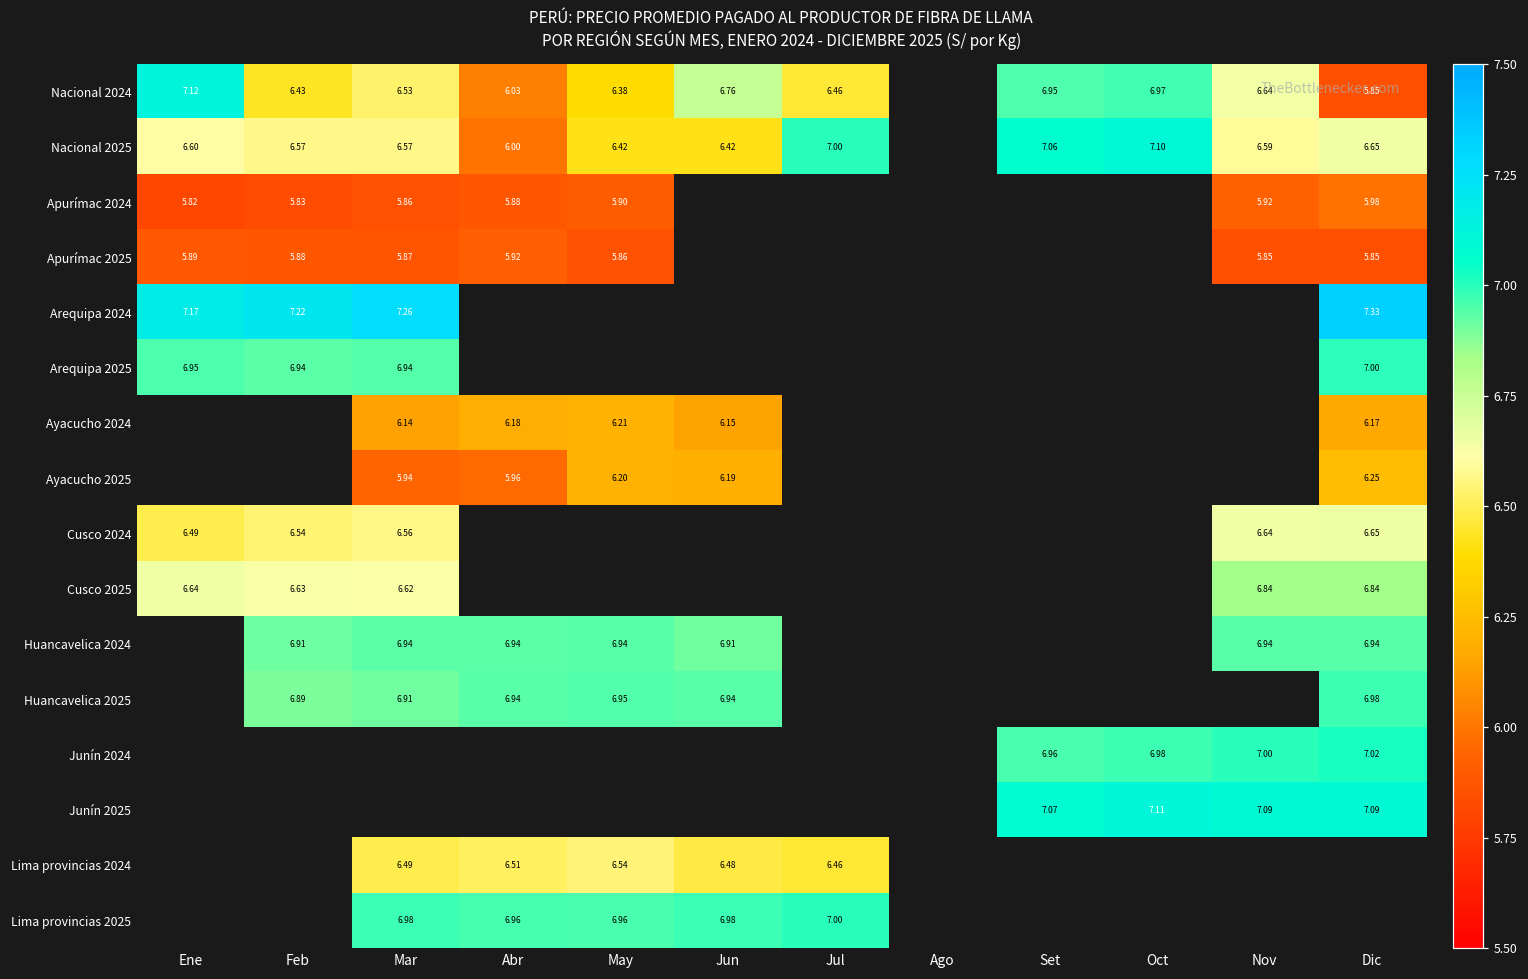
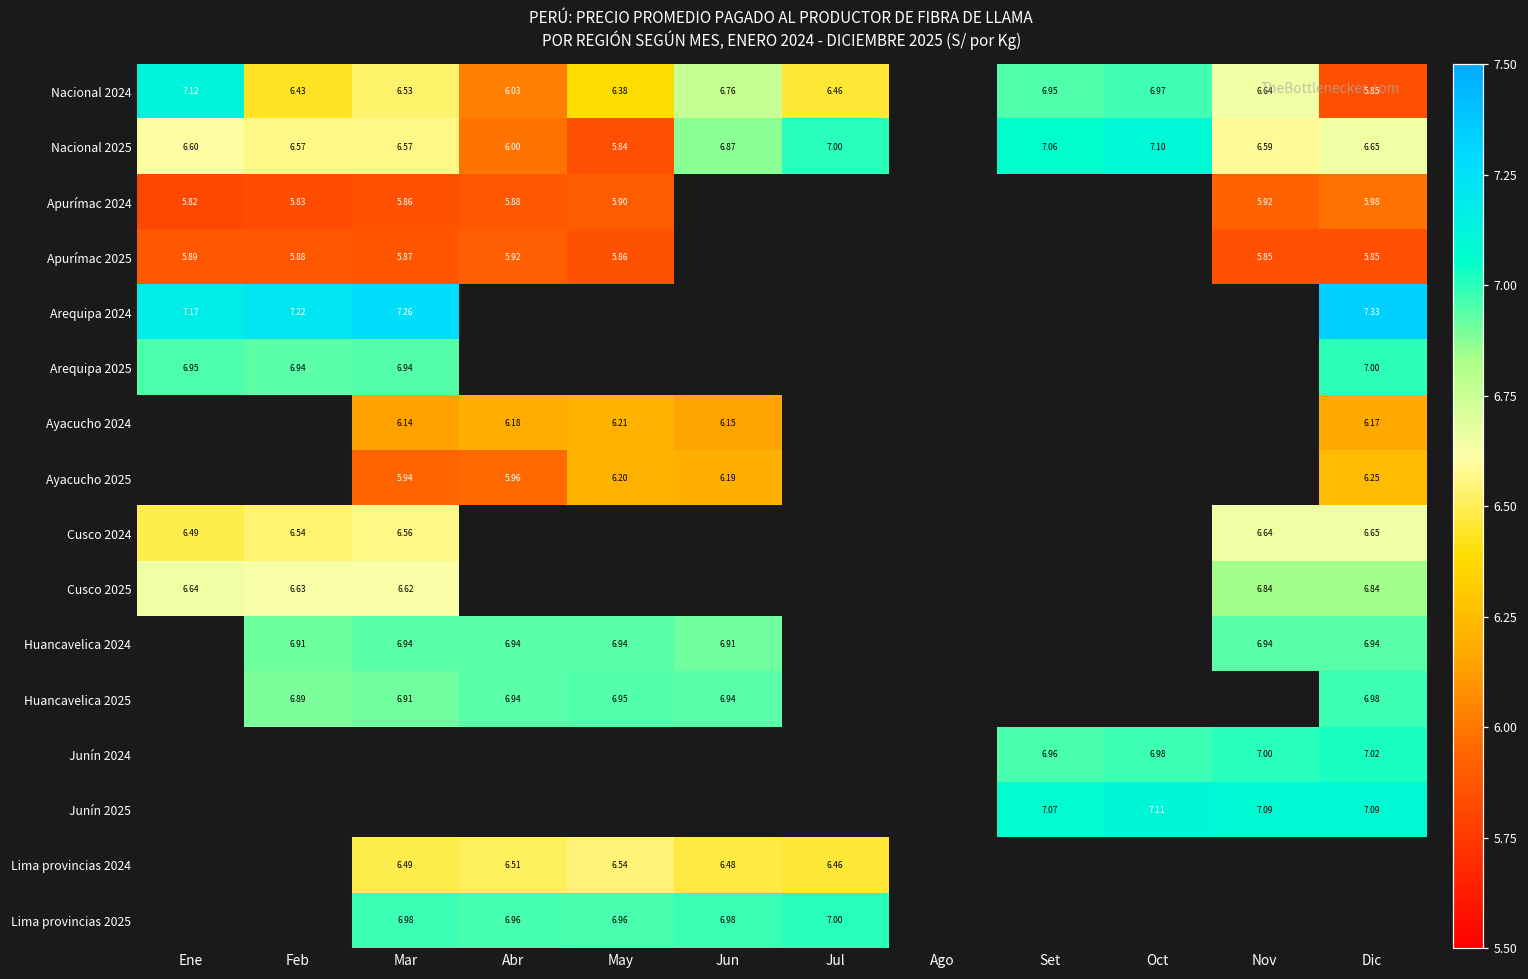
  {
    "Nacional 2024": {
      "Ene": 7.12,
      "Feb": 6.43,
      "Mar": 6.53,
      "Abr": 6.03,
      "May": 6.38,
      "Jun": 6.76,
      "Jul": 6.46,
      "Set": 6.95,
      "Oct": 6.97
    },
    "Nacional 2025": {
      "Ene": 6.60,
      "Feb": 6.57,
      "Mar": 6.57,
      "Abr": 6.00,
-     "May": 6.42,
-     "Jun": 6.42,
+     "May": 5.84,
+     "Jun": 6.87,
      "Jul": 7.00,
      "Set": 7.06,
      "Oct": 7.10,
      "Nov": 6.59,
      "Dic": 6.65
    },
    "Apurímac 2024": {
      "Ene": 5.82,
      "Feb": 5.83,
      "Mar": 5.86,
      "Abr": 5.88,
      "May": 5.90,
      "Nov": 5.92,
      "Dic": 5.98
    },
    "Apurímac 2025": {
      "Ene": 5.89,
      "Feb": 5.88,
      "Mar": 5.87,
      "Abr": 5.92,
      "May": 5.86,
      "Nov": 5.85,
      "Dic": 5.85
    },
    "Arequipa 2024": {
      "Ene": 7.17,
      "Feb": 7.22,
      "Mar": 7.26,
      "Dic": 7.33
    },
    "Arequipa 2025": {
      "Ene": 6.95,
      "Feb": 6.94,
      "Mar": 6.94,
      "Dic": 7.00
    },
    "Ayacucho 2024": {
      "Mar": 6.14,
      "Abr": 6.18,
      "May": 6.21,
      "Jun": 6.15,
      "Dic": 6.17
    },
    "Ayacucho 2025": {
      "Mar": 5.94,
      "Abr": 5.96,
      "May": 6.20,
      "Jun": 6.19,
      "Dic": 6.25
    },
    "Cusco 2024": {
      "Ene": 6.49,
      "Feb": 6.54,
      "Mar": 6.56,
      "Nov": 6.64,
      "Dic": 6.65
    },
    "Cusco 2025": {
      "Ene": 6.64,
      "Feb": 6.63,
      "Mar": 6.62,
      "Nov": 6.84,
      "Dic": 6.84
    },
    "Huancavelica 2024": {
      "Feb": 6.91,
      "Mar": 6.94,
      "Abr": 6.94,
      "May": 6.94,
      "Jun": 6.91,
      "Nov": 6.94,
      "Dic": 6.94
    },
    "Huancavelica 2025": {
      "Feb": 6.89,
      "Mar": 6.91,
      "Abr": 6.94,
      "May": 6.95,
      "Jun": 6.94,
      "Dic": 6.98
    },
    "Junín 2024": {
      "Set": 6.96,
      "Oct": 6.98,
      "Nov": 7.00,
      "Dic": 7.02
    },
    "Junín 2025": {
      "Set": 7.07,
      "Oct": 7.11,
      "Nov": 7.09,
      "Dic": 7.09
    },
    "Lima provincias 2024": {
      "Mar": 6.49,
      "Abr": 6.51,
      "May": 6.54,
      "Jun": 6.48,
      "Jul": 6.46
    },
    "Lima provincias 2025": {
      "Mar": 6.98,
      "Abr": 6.96,
      "May": 6.96,
      "Jun": 6.98,
      "Jul": 7.00
    }
  }
